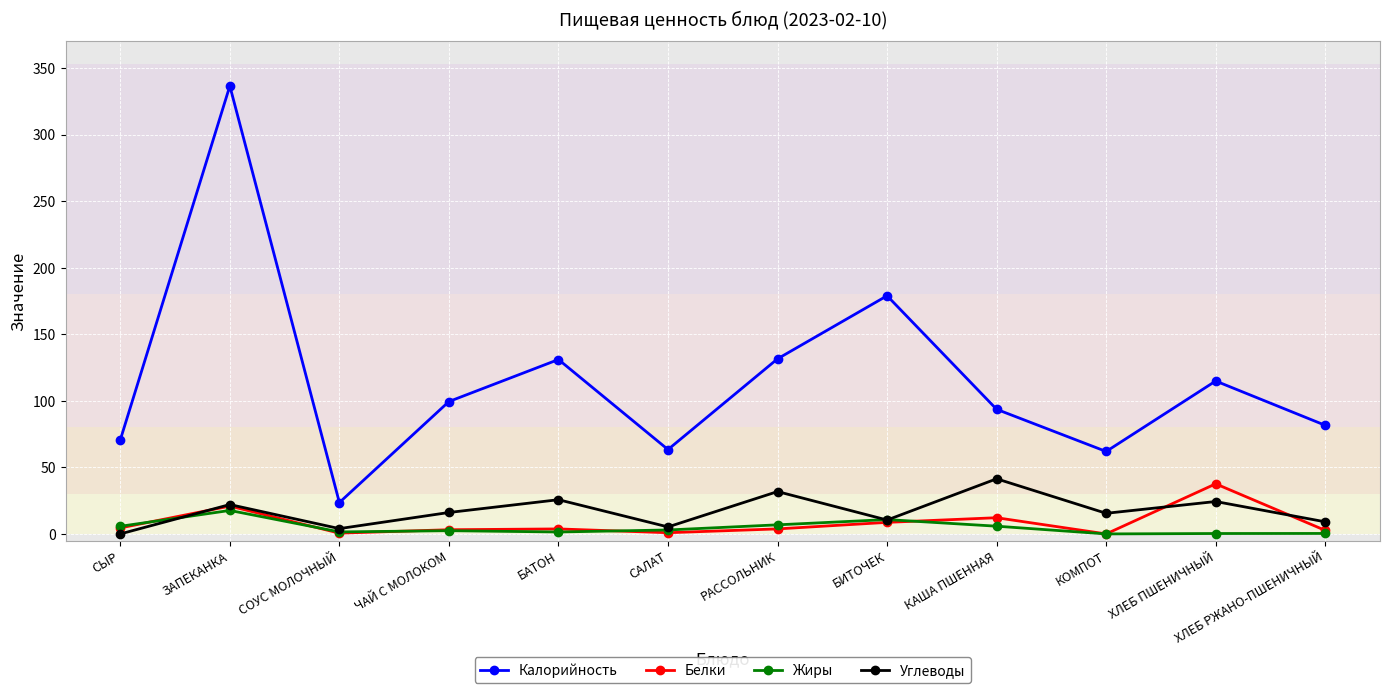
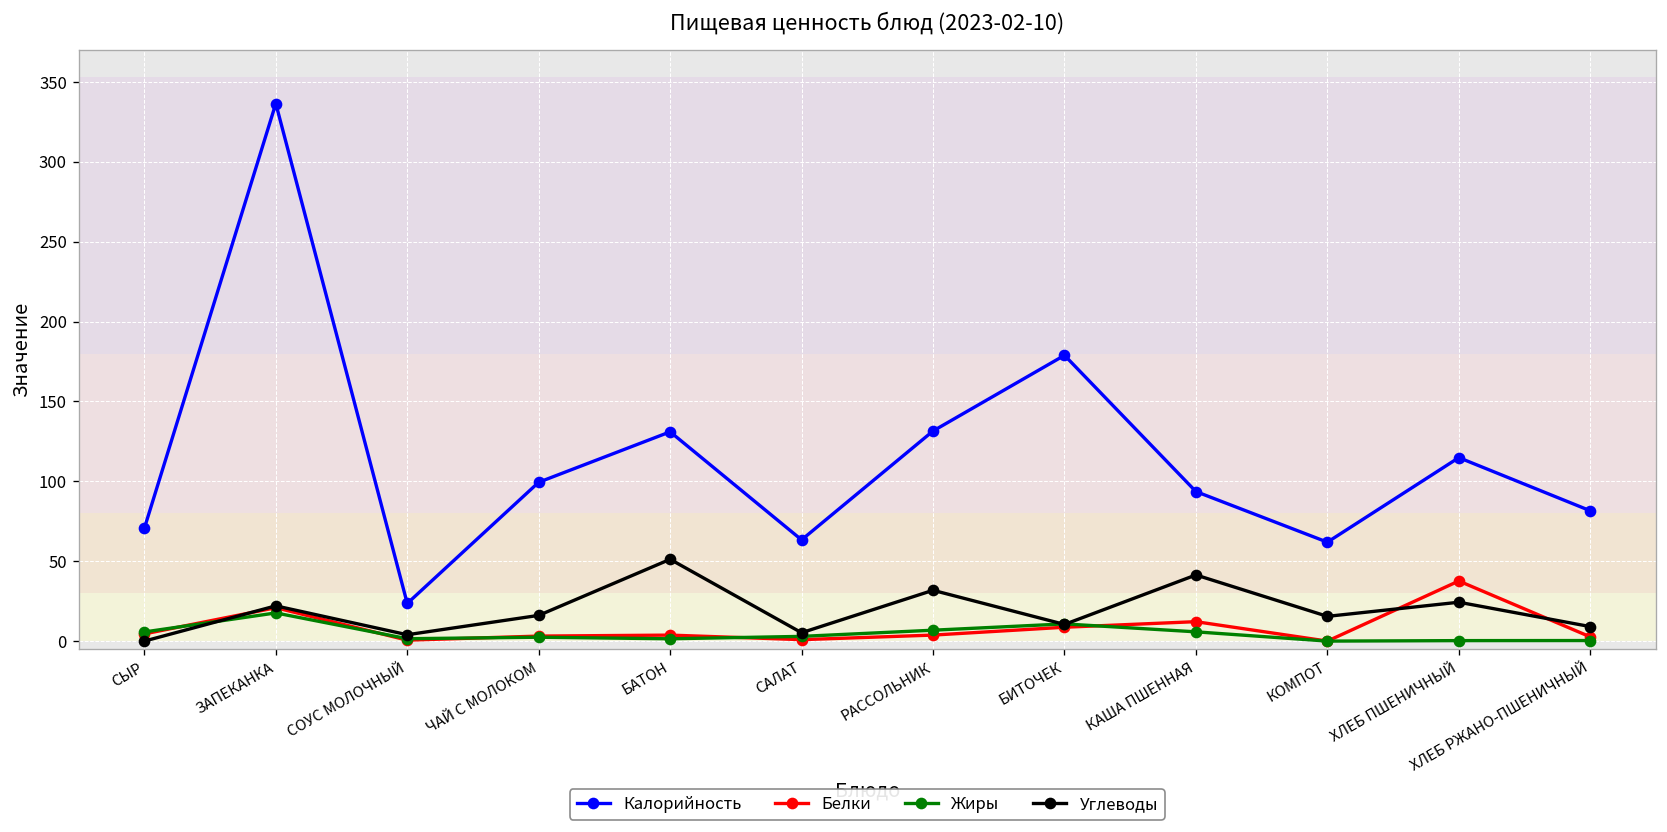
  {
    "Калорийность": {
      "СЫР": 71,
      "ЗАПЕКАНКА": 336,
      "СОУС МОЛОЧНЫЙ": 24,
      "ЧАЙ С МОЛОКОМ": 99,
      "БАТОН": 131,
      "САЛАТ": 63,
      "РАССОЛЬНИК": 132,
      "БИТОЧЕК": 179,
      "КАША ПШЕННАЯ": 94,
      "КОМПОТ": 62,
      "ХЛЕБ ПШЕНИЧНЫЙ": 115,
      "ХЛЕБ РЖАНО-ПШЕНИЧНЫЙ": 82
    },
    "Белки": {
      "БАТОН": 4,
      "САЛАТ": 1,
      "РАССОЛЬНИК": 4,
      "КАША ПШЕННАЯ": 12,
      "ХЛЕБ ПШЕНИЧНЫЙ": 38,
      "ХЛЕБ РЖАНО-ПШЕНИЧНЫЙ": 3
    },
    "Жиры": {
      "ЗАПЕКАНКА": 18,
      "БАТОН": 1,
      "САЛАТ": 3,
      "РАССОЛЬНИК": 7,
      "КАША ПШЕННАЯ": 6,
      "ХЛЕБ ПШЕНИЧНЫЙ": 0,
      "ХЛЕБ РЖАНО-ПШЕНИЧНЫЙ": 0
    },
    "Углеводы": {
      "СЫР": 0,
      "СОУС МОЛОЧНЫЙ": 4,
      "ЧАЙ С МОЛОКОМ": 16,
-     "БАТОН": 26,
+     "БАТОН": 51,
      "САЛАТ": 5,
      "РАССОЛЬНИК": 32,
      "КАША ПШЕННАЯ": 41,
      "КОМПОТ": 15,
      "ХЛЕБ ПШЕНИЧНЫЙ": 24,
      "ХЛЕБ РЖАНО-ПШЕНИЧНЫЙ": 9
    }
  }
